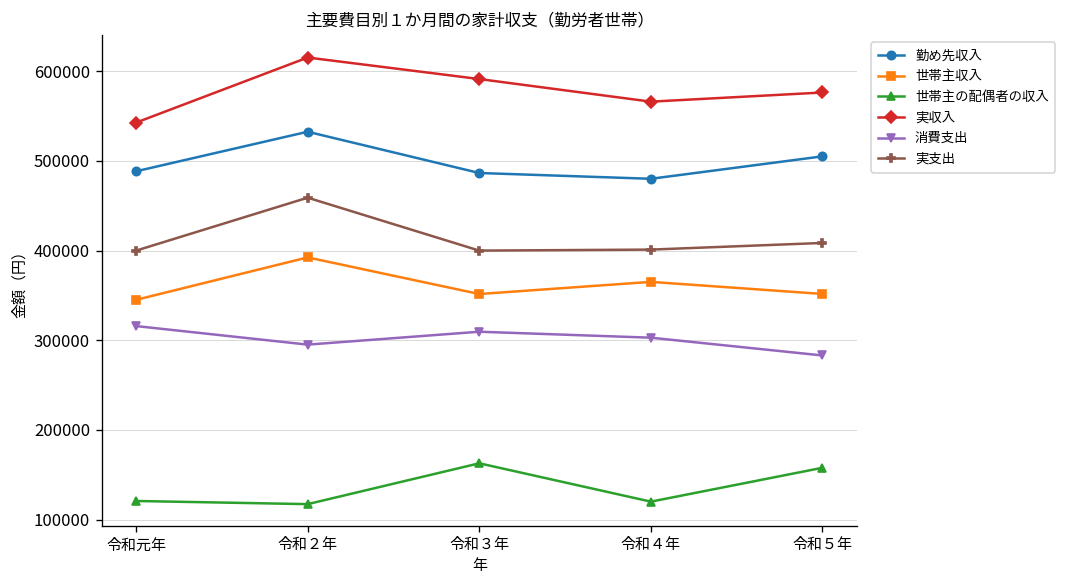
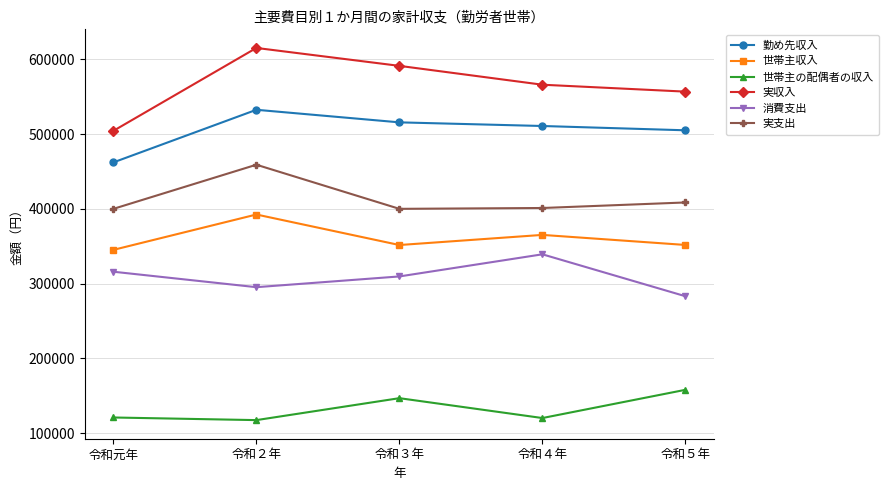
  {
    "勤め先収入": {
-     "令和元年": 490000,
+     "令和元年": 460000,
      "令和２年": 530000,
-     "令和３年": 490000,
-     "令和４年": 480000,
+     "令和３年": 520000,
+     "令和４年": 510000,
      "令和５年": 500000
    },
    "世帯主収入": {
      "令和元年": 350000,
      "令和２年": 390000,
      "令和３年": 350000,
      "令和４年": 370000,
      "令和５年": 350000
    },
    "世帯主の配偶者の収入": {
      "令和元年": 120000,
      "令和２年": 120000,
-     "令和３年": 160000,
+     "令和３年": 150000,
      "令和４年": 120000,
      "令和５年": 160000
    },
    "実収入": {
-     "令和元年": 540000,
+     "令和元年": 500000,
      "令和２年": 620000,
      "令和３年": 590000,
      "令和４年": 570000,
-     "令和５年": 580000
+     "令和５年": 560000
    },
    "消費支出": {
      "令和元年": 320000,
      "令和２年": 300000,
      "令和３年": 310000,
-     "令和４年": 300000,
+     "令和４年": 340000,
      "令和５年": 280000
    },
    "実支出": {
      "令和元年": 400000,
      "令和２年": 460000,
      "令和３年": 400000,
      "令和４年": 400000,
      "令和５年": 410000
    }
  }
